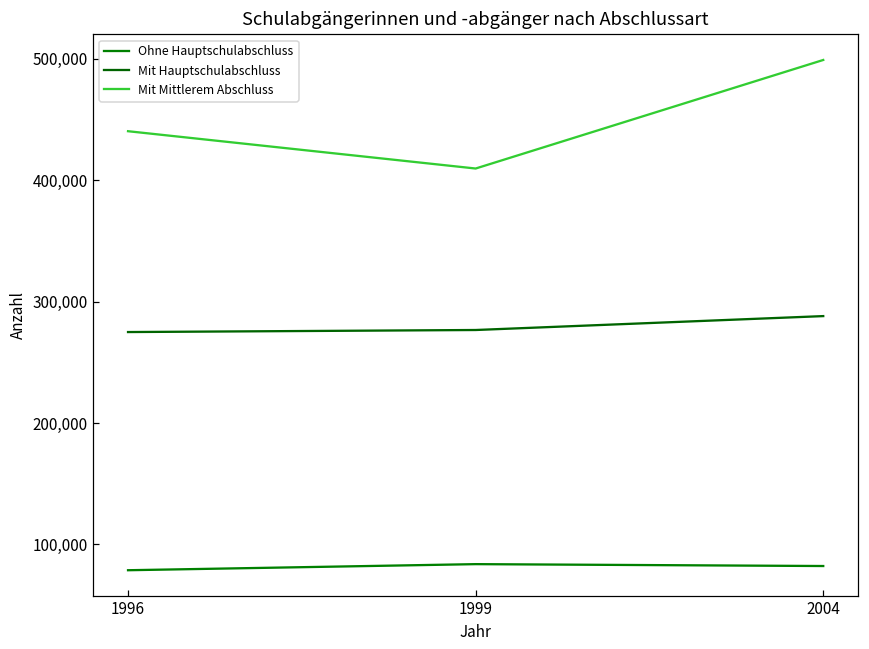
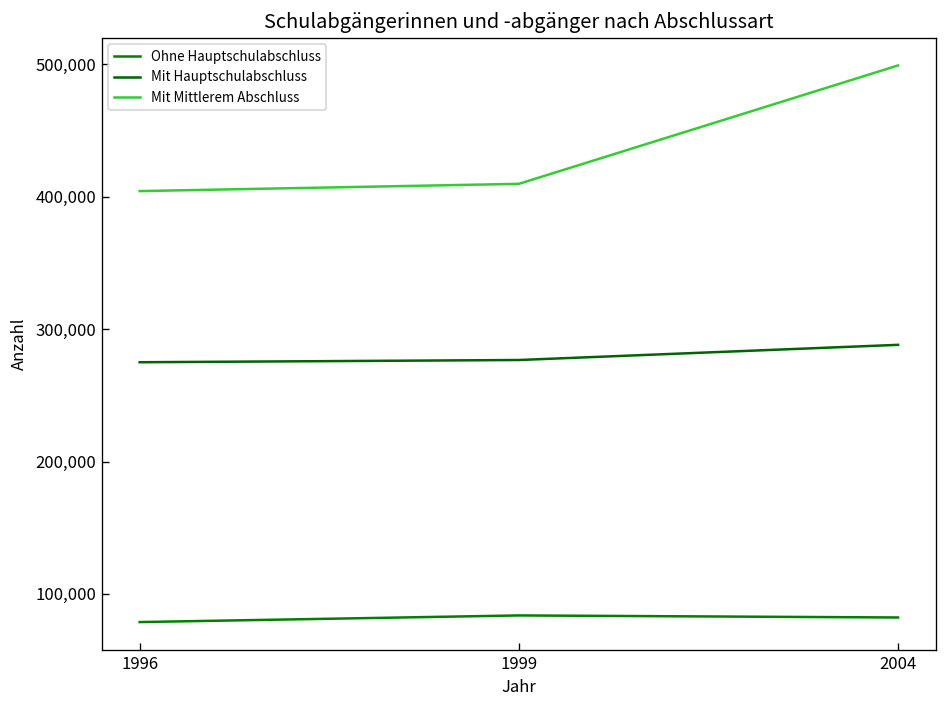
  {
    "Mit Mittlerem Abschluss": {
-     "1996": "440,000",
+     "1996": "404,000",
      "1999": "410,000",
      "2004": "499,000"
    }
  }
